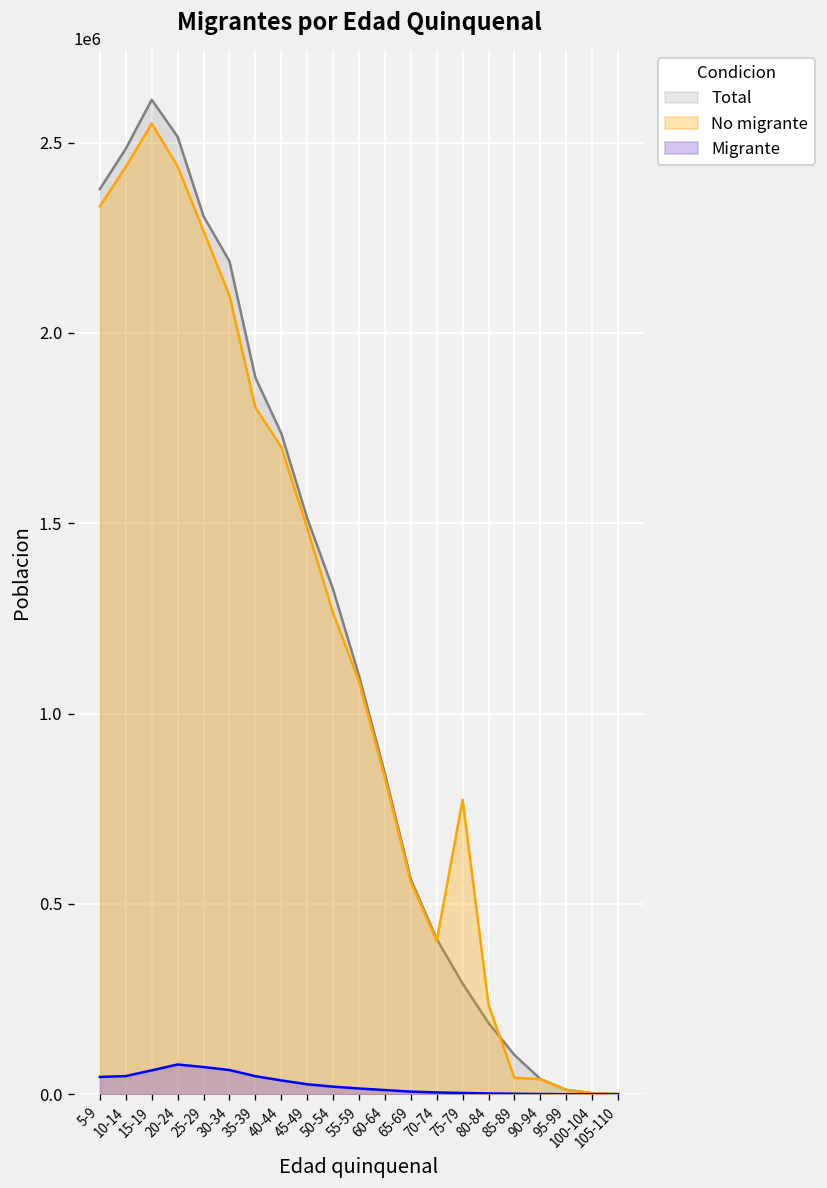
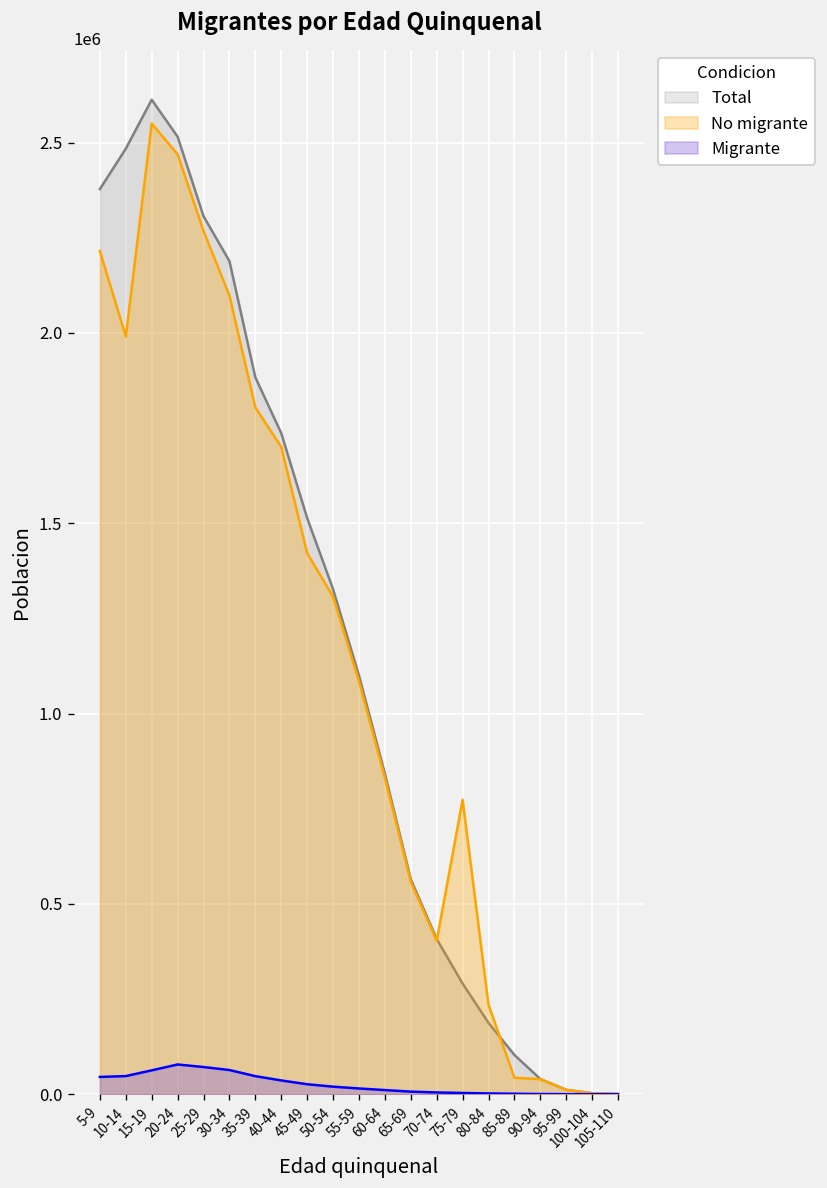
  {
    "No migrante": {
-     "5-9": 2330000,
-     "10-14": 2440000,
+     "5-9": 2210000,
+     "10-14": 1990000,
      "15-19": 2550000,
-     "20-24": 2440000,
+     "20-24": 2470000,
      "25-29": 2270000,
      "30-34": 2100000,
      "35-39": 1800000,
      "40-44": 1700000,
-     "45-49": 1490000,
-     "50-54": 1260000,
+     "45-49": 1420000,
+     "50-54": 1310000,
      "55-59": 1080000,
      "60-64": 830000,
      "75-79": 770000,
      "80-84": 230000,
      "85-89": 40000
    }
  }
